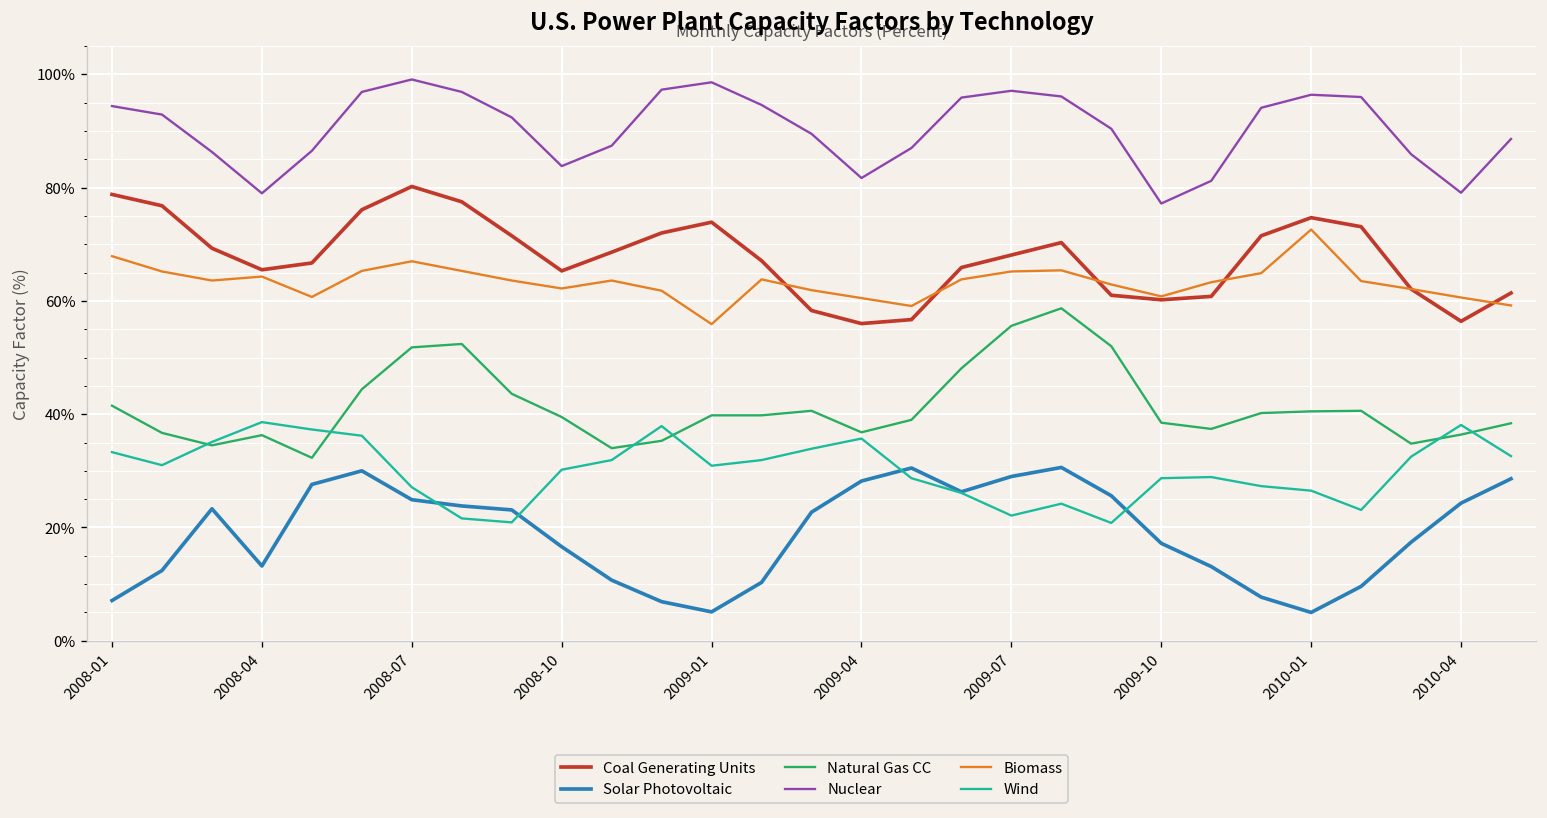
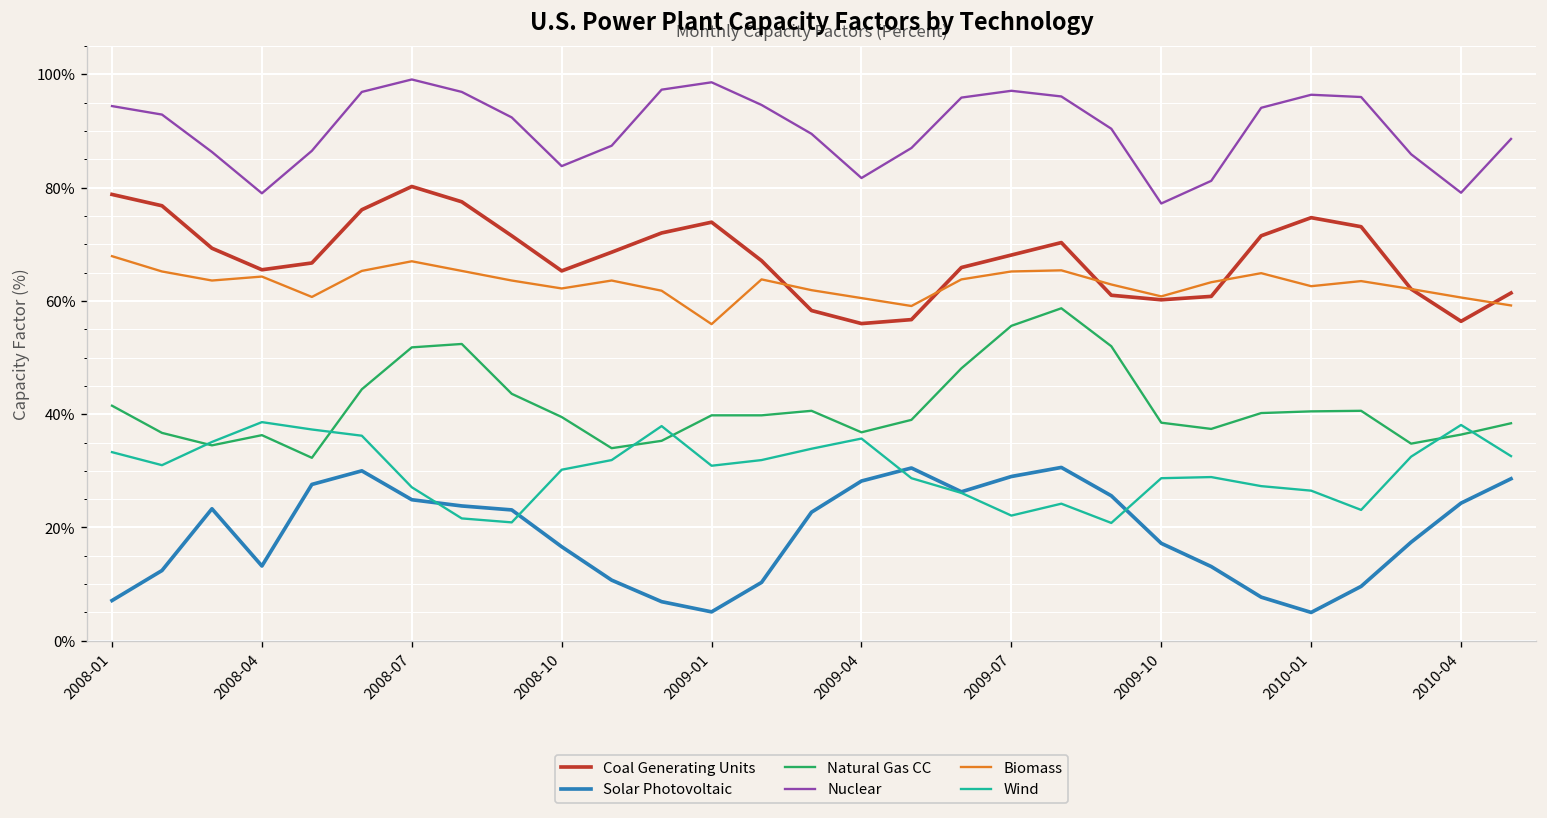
  {
    "Coal Generating Units": {
      "2008-01": "79%",
      "2008-04": "66%",
      "2008-07": "80%",
      "2008-10": "65%",
      "2009-01": "74%",
      "2009-04": "56%",
      "2009-07": "68%",
      "2009-10": "60%",
      "2010-01": "75%",
      "2010-04": "56%"
    },
    "Solar Photovoltaic": {
      "2008-01": "7%",
      "2008-04": "13%",
      "2008-07": "25%",
      "2008-10": "17%",
      "2009-01": "5%",
      "2009-04": "28%",
      "2009-07": "29%",
      "2009-10": "17%",
      "2010-01": "5%",
      "2010-04": "24%"
    },
    "Natural Gas CC": {
      "2008-01": "42%",
      "2008-04": "36%",
      "2008-07": "52%",
      "2008-10": "40%",
      "2009-01": "40%",
      "2009-04": "37%",
      "2009-07": "56%",
      "2009-10": "39%",
      "2010-01": "41%",
      "2010-04": "36%"
    },
    "Nuclear": {
      "2008-01": "94%",
      "2008-04": "79%",
      "2008-07": "99%",
      "2008-10": "84%",
      "2009-01": "99%",
      "2009-04": "82%",
      "2009-07": "97%",
      "2009-10": "77%",
      "2010-01": "96%",
      "2010-04": "79%"
    },
    "Biomass": {
      "2008-01": "68%",
      "2008-04": "64%",
      "2008-07": "67%",
      "2008-10": "62%",
      "2009-01": "56%",
      "2009-04": "61%",
      "2009-07": "65%",
      "2009-10": "61%",
-     "2010-01": "73%",
+     "2010-01": "63%",
      "2010-04": "61%"
    },
    "Wind": {
      "2008-01": "33%",
      "2008-04": "39%",
      "2008-07": "27%",
      "2008-10": "30%",
      "2009-01": "31%",
      "2009-04": "36%",
      "2009-07": "22%",
      "2009-10": "29%",
      "2010-01": "27%",
      "2010-04": "38%"
    }
  }
